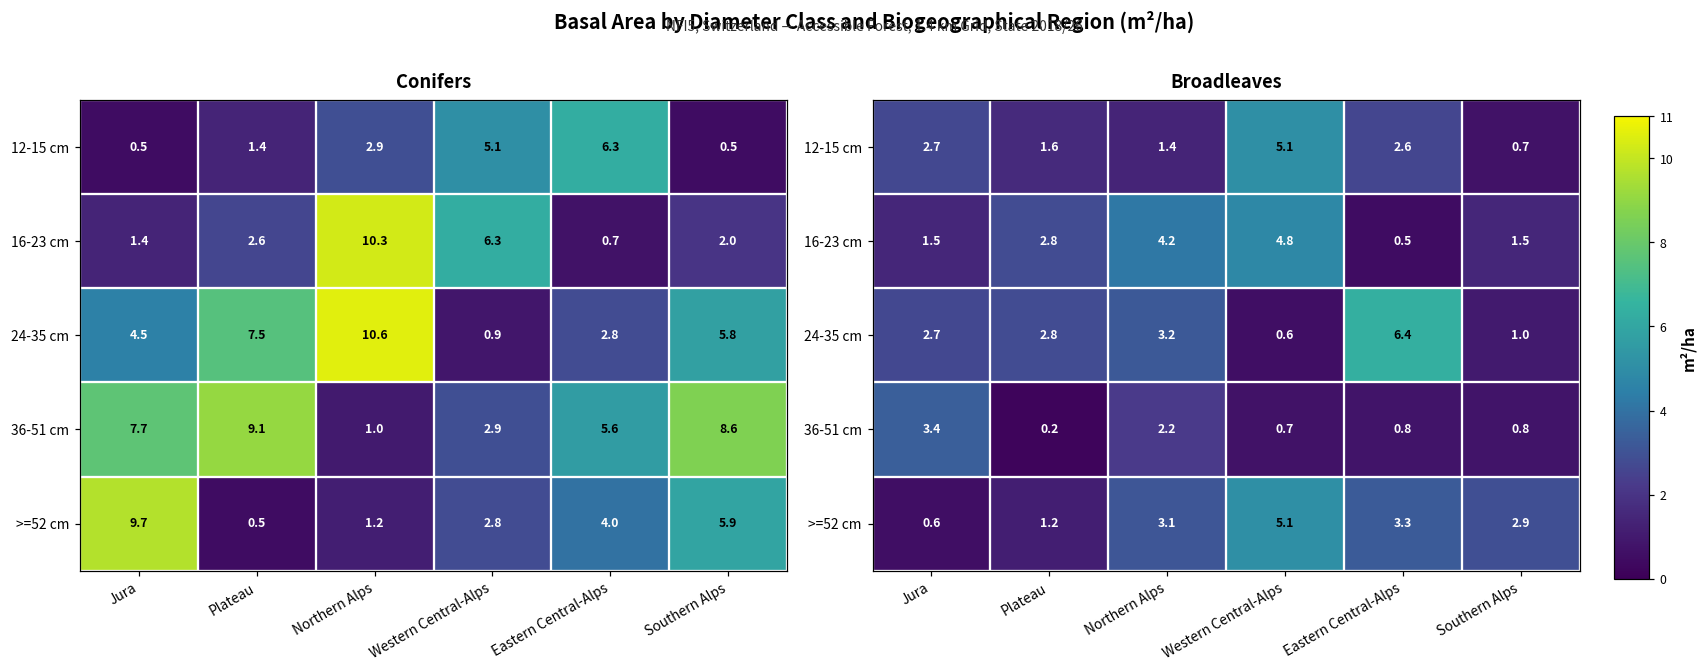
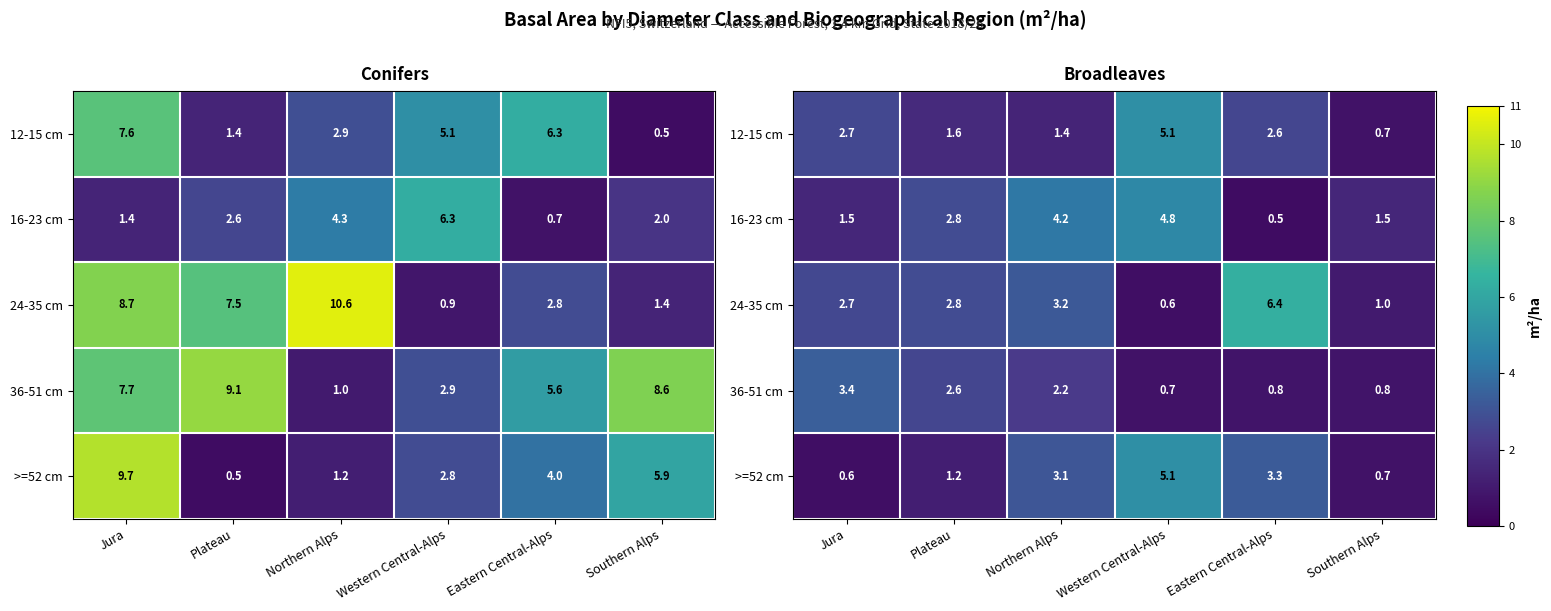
  {
    "Conifers": {
      "12-15 cm": {
-       "Jura": 0.5,
+       "Jura": 7.6,
        "Plateau": 1.4,
        "Northern Alps": 2.9,
        "Western Central-Alps": 5.1,
        "Eastern Central-Alps": 6.3,
        "Southern Alps": 0.5
      },
      "16-23 cm": {
        "Jura": 1.4,
        "Plateau": 2.6,
-       "Northern Alps": 10.3,
+       "Northern Alps": 4.3,
        "Western Central-Alps": 6.3,
        "Eastern Central-Alps": 0.7,
        "Southern Alps": 2.0
      },
      "24-35 cm": {
-       "Jura": 4.5,
+       "Jura": 8.7,
        "Plateau": 7.5,
        "Northern Alps": 10.6,
        "Western Central-Alps": 0.9,
        "Eastern Central-Alps": 2.8,
-       "Southern Alps": 5.8
+       "Southern Alps": 1.4
      },
      "36-51 cm": {
        "Jura": 7.7,
        "Plateau": 9.1,
        "Northern Alps": 1.0,
        "Western Central-Alps": 2.9,
        "Eastern Central-Alps": 5.6,
        "Southern Alps": 8.6
      },
      ">=52 cm": {
        "Jura": 9.7,
        "Plateau": 0.5,
        "Northern Alps": 1.2,
        "Western Central-Alps": 2.8,
        "Eastern Central-Alps": 4.0,
        "Southern Alps": 5.9
      }
    },
    "Broadleaves": {
      "12-15 cm": {
        "Jura": 2.7,
        "Plateau": 1.6,
        "Northern Alps": 1.4,
        "Western Central-Alps": 5.1,
        "Eastern Central-Alps": 2.6,
        "Southern Alps": 0.7
      },
      "16-23 cm": {
        "Jura": 1.5,
        "Plateau": 2.8,
        "Northern Alps": 4.2,
        "Western Central-Alps": 4.8,
        "Eastern Central-Alps": 0.5,
        "Southern Alps": 1.5
      },
      "24-35 cm": {
        "Jura": 2.7,
        "Plateau": 2.8,
        "Northern Alps": 3.2,
        "Western Central-Alps": 0.6,
        "Eastern Central-Alps": 6.4,
        "Southern Alps": 1.0
      },
      "36-51 cm": {
        "Jura": 3.4,
-       "Plateau": 0.2,
+       "Plateau": 2.6,
        "Northern Alps": 2.2,
        "Western Central-Alps": 0.7,
        "Eastern Central-Alps": 0.8,
        "Southern Alps": 0.8
      },
      ">=52 cm": {
        "Jura": 0.6,
        "Plateau": 1.2,
        "Northern Alps": 3.1,
        "Western Central-Alps": 5.1,
        "Eastern Central-Alps": 3.3,
-       "Southern Alps": 2.9
+       "Southern Alps": 0.7
      }
    }
  }
